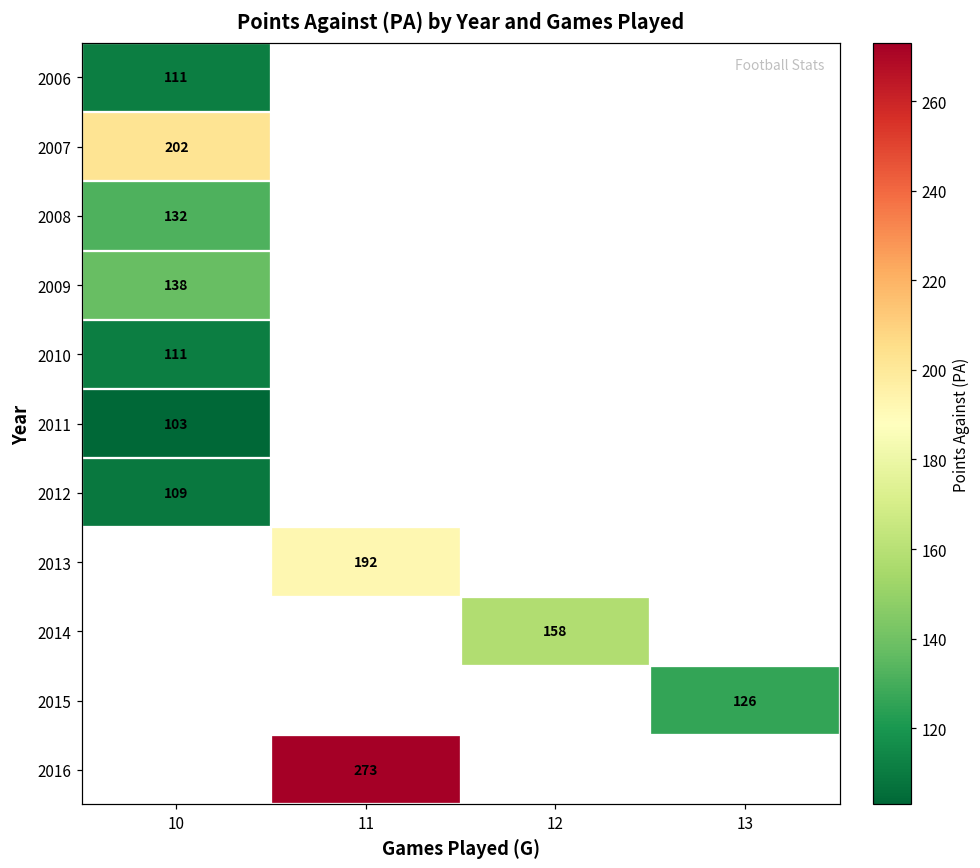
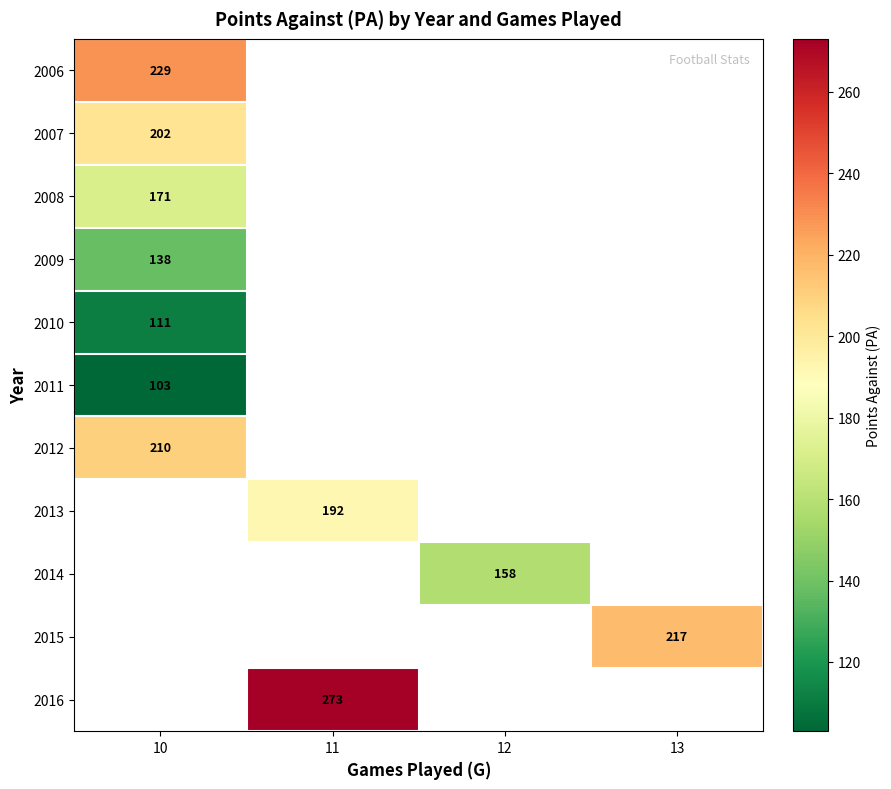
  {
    "2006": {
-     "10": 111
+     "10": 229
    },
    "2007": {
      "10": 202
    },
    "2008": {
-     "10": 132
+     "10": 171
    },
    "2009": {
      "10": 138
    },
    "2010": {
      "10": 111
    },
    "2011": {
      "10": 103
    },
    "2012": {
-     "10": 109
+     "10": 210
    },
    "2013": {
      "11": 192
    },
    "2014": {
      "12": 158
    },
    "2015": {
-     "13": 126
+     "13": 217
    },
    "2016": {
      "11": 273
    }
  }
